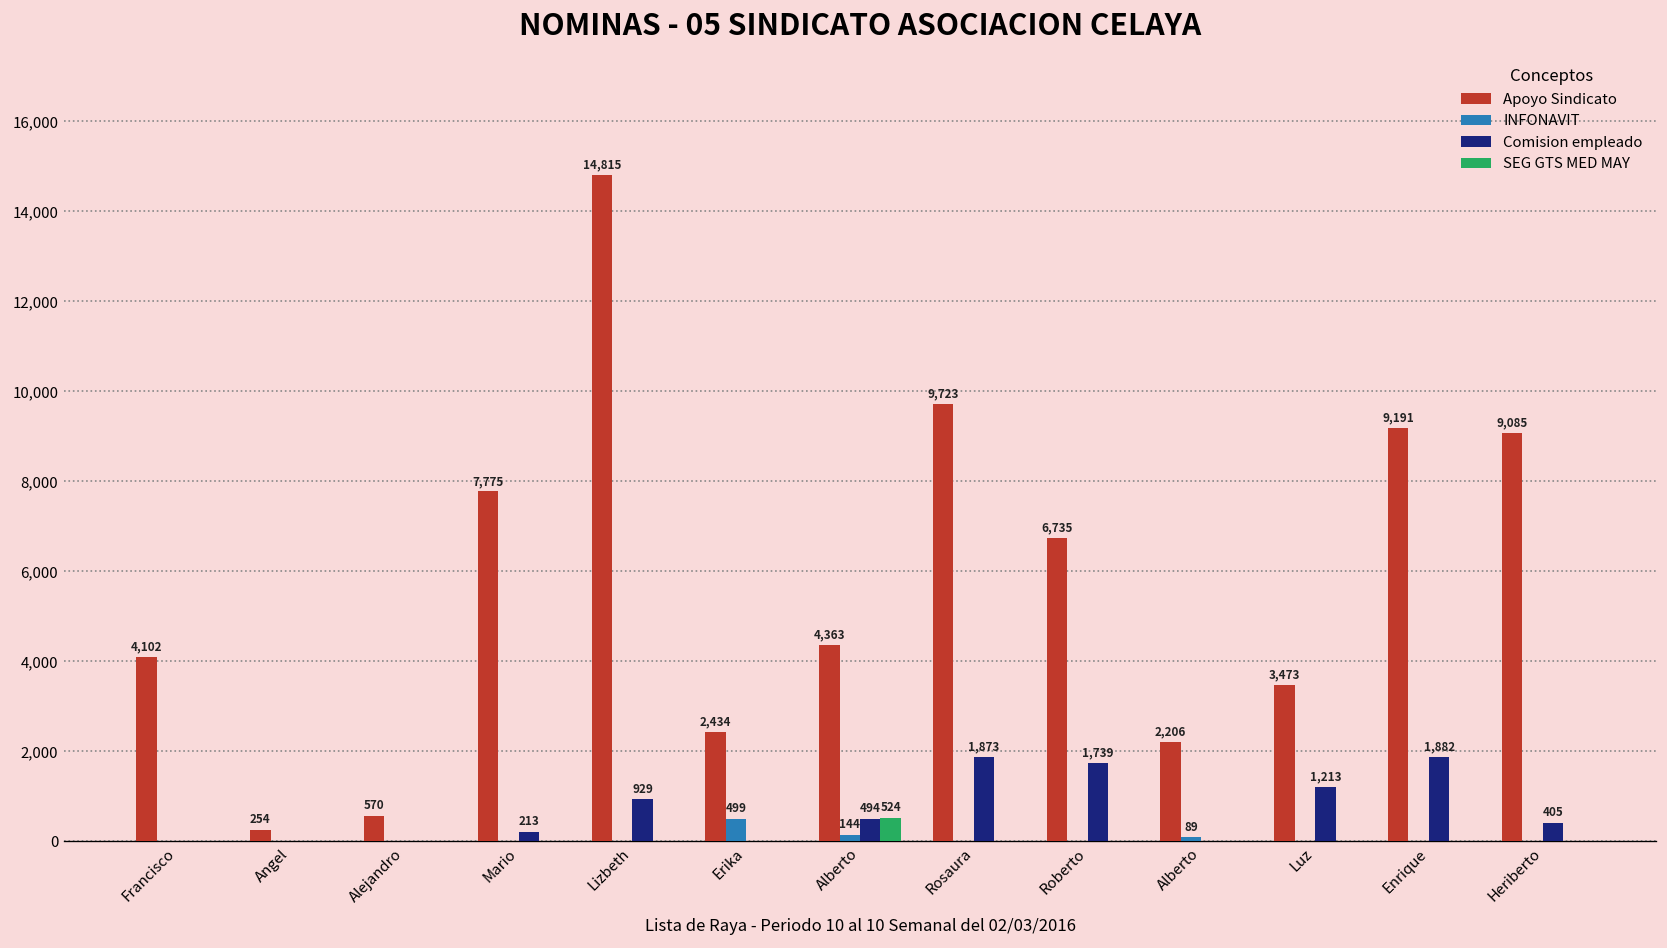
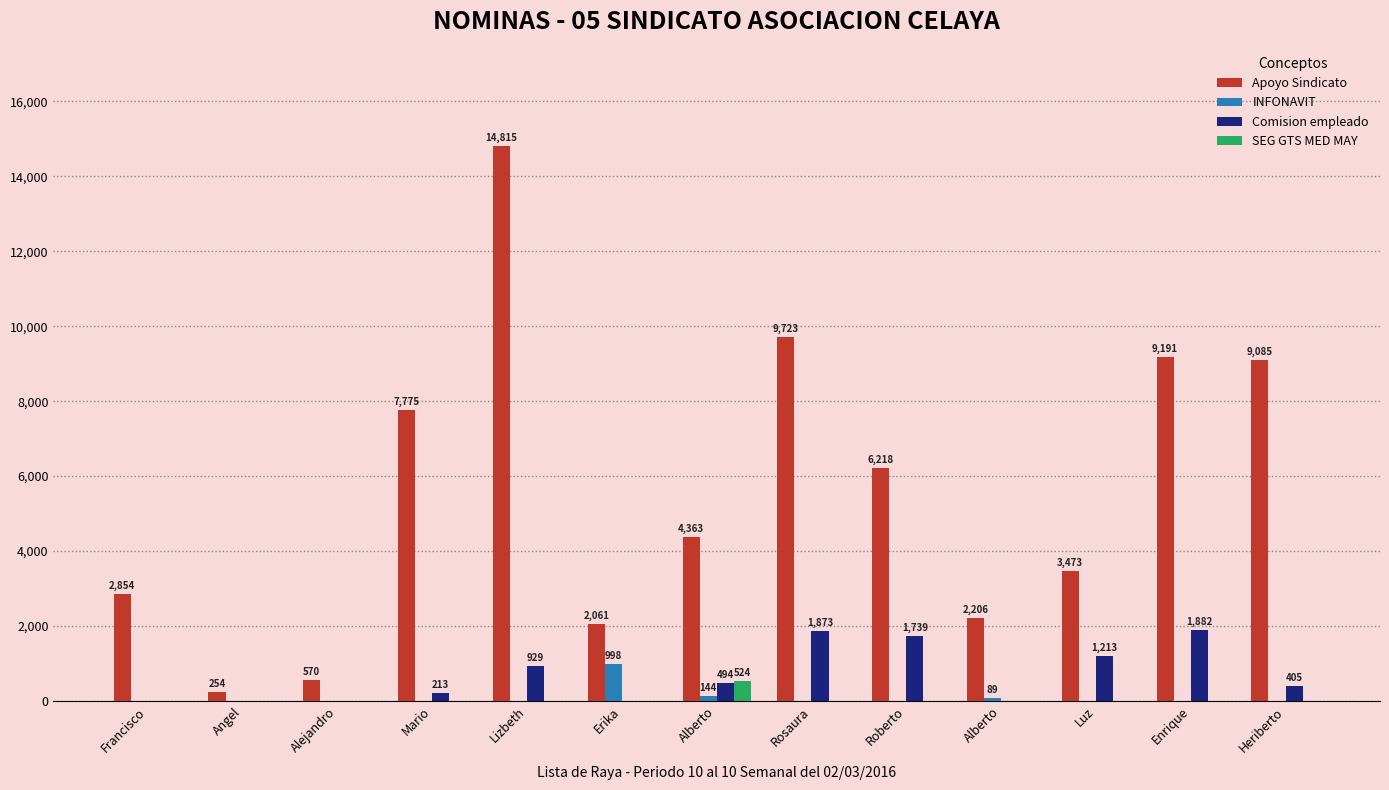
  {
    "Apoyo Sindicato": {
-     "Francisco": "4,102",
+     "Francisco": "2,854",
      "Angel": "254",
      "Alejandro": "570",
      "Mario": "7,775",
      "Lizbeth": "14,815",
-     "Erika": "2,434",
+     "Erika": "2,061",
      "Rosaura": "9,723",
-     "Roberto": "6,735",
+     "Roberto": "6,218",
      "Luz": "3,473",
      "Enrique": "9,191",
      "Heriberto": "9,085"
    },
    "INFONAVIT": {
-     "Erika": "499"
+     "Erika": "998"
    },
    "Comision empleado": {
      "Mario": "213",
      "Lizbeth": "929",
      "Rosaura": "1,873",
      "Roberto": "1,739",
      "Luz": "1,213",
      "Enrique": "1,882",
      "Heriberto": "405"
    },
    "SEG GTS MED MAY": {
      "Francisco": "0",
      "Angel": "0",
      "Alejandro": "0",
      "Mario": "0",
      "Lizbeth": "0",
      "Erika": "0",
      "Rosaura": "0",
      "Roberto": "0",
      "Luz": "0",
      "Enrique": "0",
      "Heriberto": "0"
    }
  }
